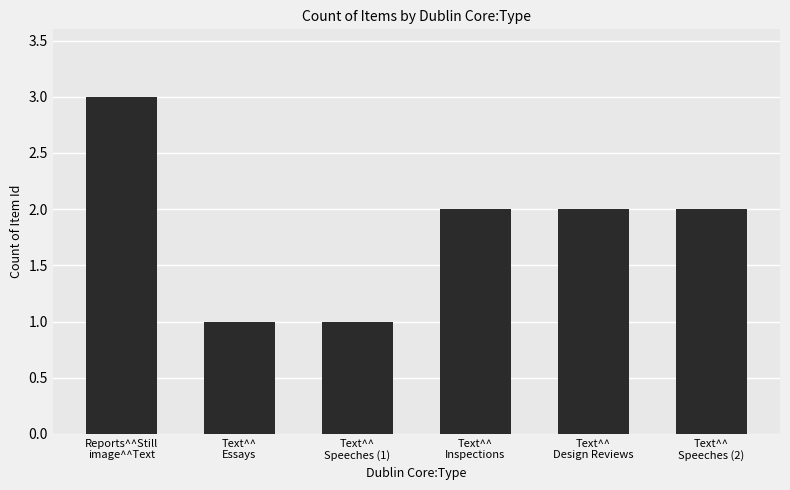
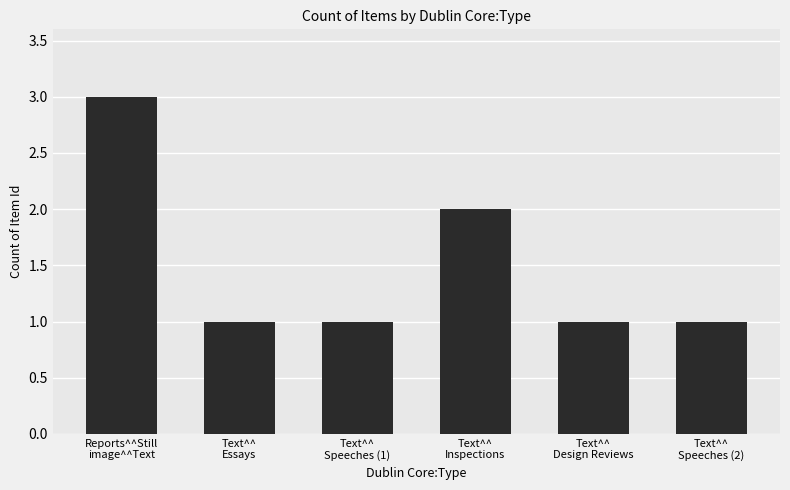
  {
    "Reports^^Still image^^Text": 3,
    "Text^^ Essays": 1,
    "Text^^ Speeches (1)": 1,
    "Text^^ Inspections": 2,
-   "Text^^ Design Reviews": 2,
-   "Text^^ Speeches (2)": 2
+   "Text^^ Design Reviews": 1,
+   "Text^^ Speeches (2)": 1
  }
